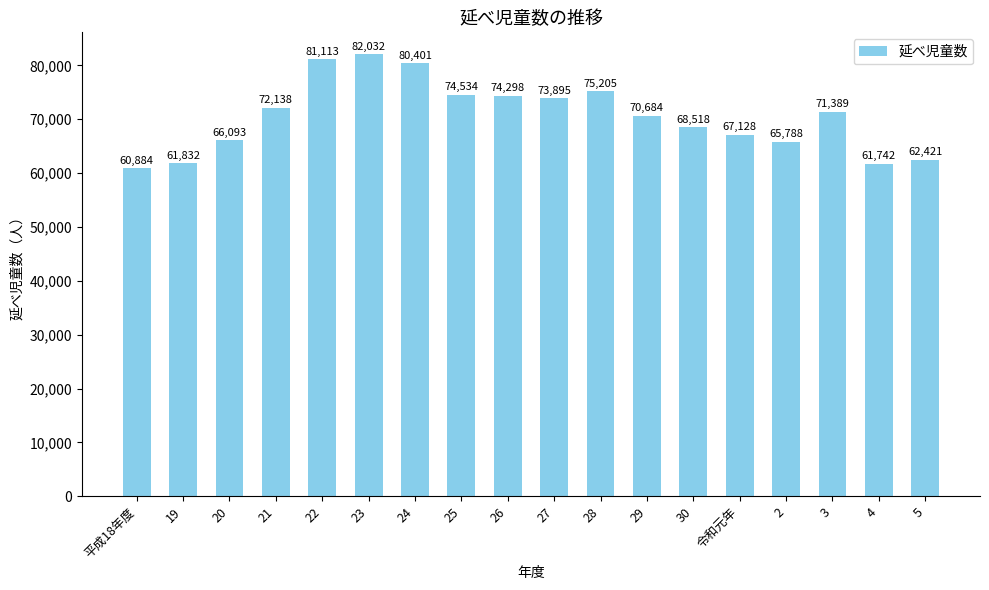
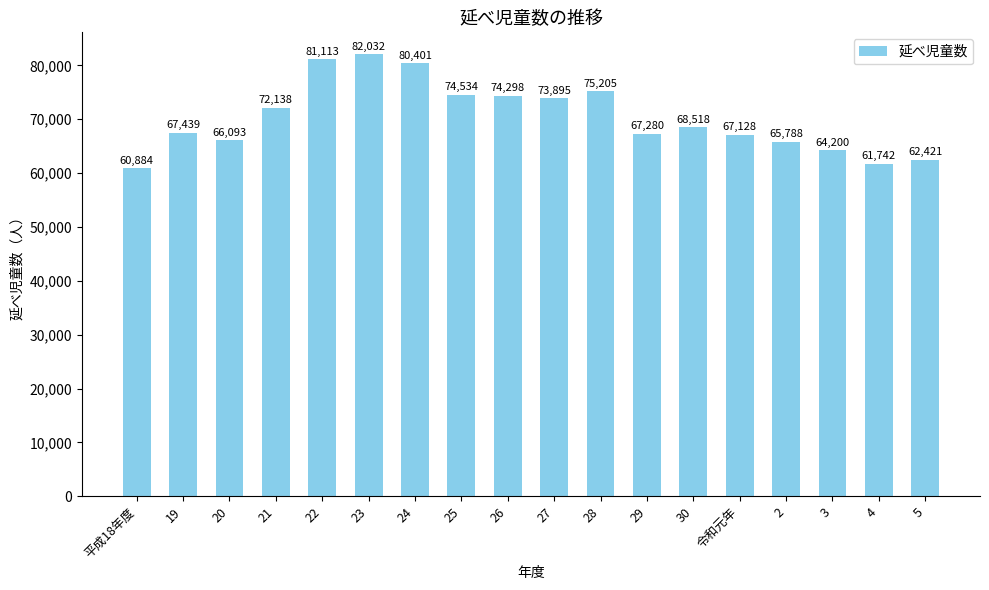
  {
    "平成18年度": "60,884",
-   "19": "61,832",
+   "19": "67,439",
    "20": "66,093",
    "21": "72,138",
    "22": "81,113",
    "23": "82,032",
    "24": "80,401",
    "25": "74,534",
    "26": "74,298",
    "27": "73,895",
    "28": "75,205",
-   "29": "70,684",
+   "29": "67,280",
    "30": "68,518",
    "令和元年": "67,128",
    "2": "65,788",
-   "3": "71,389",
+   "3": "64,200",
    "4": "61,742",
    "5": "62,421"
  }
